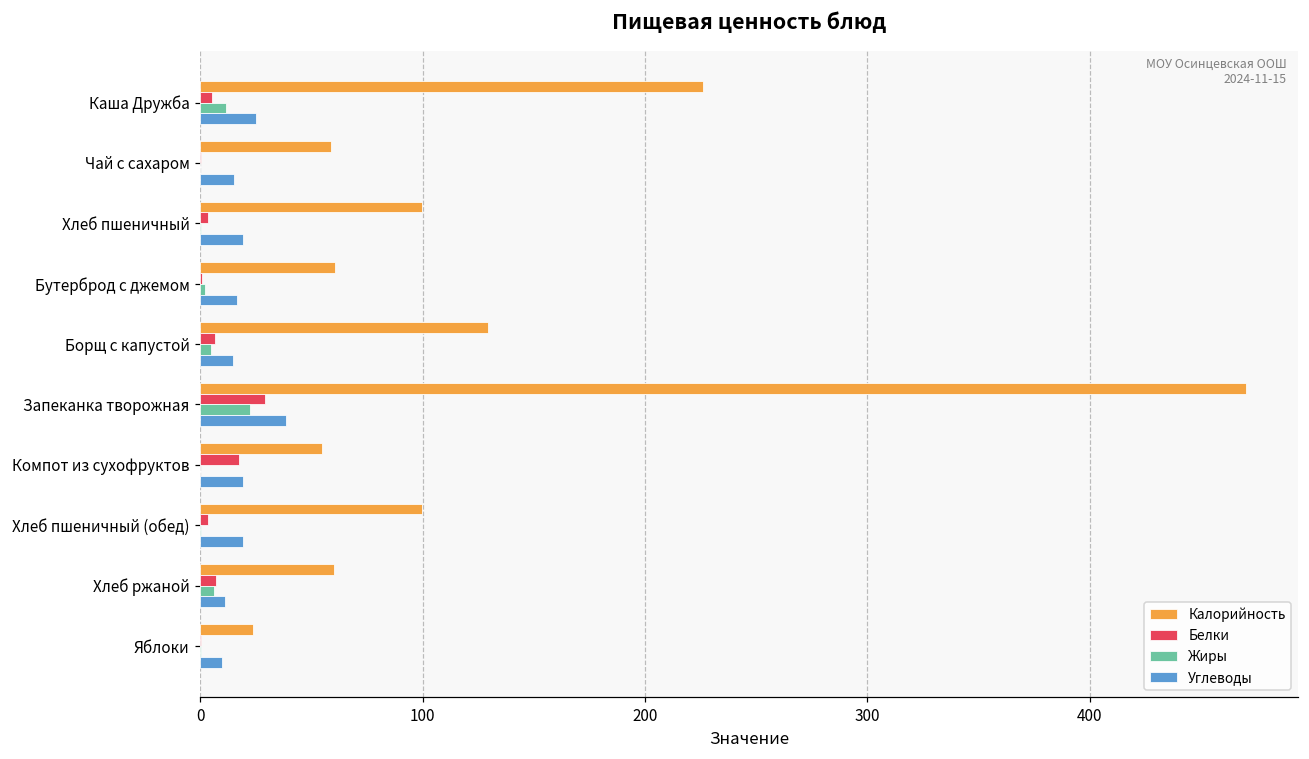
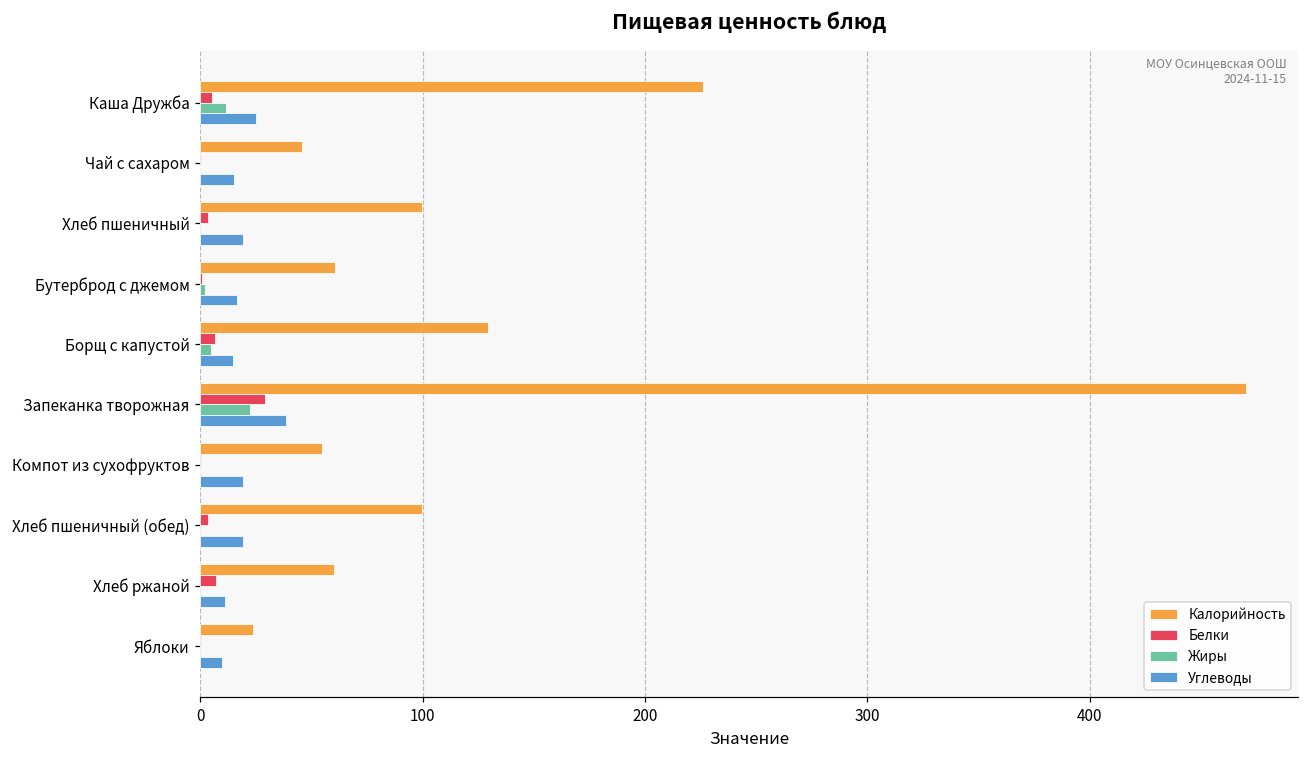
  {
    "Калорийность": {
      "Каша Дружба": 226,
-     "Чай с сахаром": 59,
+     "Чай с сахаром": 46,
      "Хлеб пшеничный": 100,
      "Бутерброд с джемом": 61,
      "Борщ с капустой": 129,
      "Запеканка творожная": 470,
      "Компот из сухофруктов": 55,
      "Хлеб пшеничный (обед)": 100,
      "Хлеб ржаной": 60,
      "Яблоки": 24
    },
    "Белки": {
      "Каша Дружба": 5,
      "Хлеб пшеничный": 3,
      "Борщ с капустой": 7,
      "Запеканка творожная": 29,
-     "Компот из сухофруктов": 17,
+     "Компот из сухофруктов": 0,
      "Хлеб пшеничный (обед)": 3,
      "Хлеб ржаной": 7
    },
    "Жиры": {
      "Каша Дружба": 12,
      "Чай с сахаром": 0,
      "Бутерброд с джемом": 2,
      "Борщ с капустой": 5,
      "Запеканка творожная": 23,
      "Компот из сухофруктов": 0,
-     "Хлеб ржаной": 6
+     "Хлеб ржаной": 0
    },
    "Углеводы": {
      "Каша Дружба": 25,
      "Чай с сахаром": 15,
      "Хлеб пшеничный": 19,
      "Бутерброд с джемом": 16,
      "Борщ с капустой": 15,
      "Запеканка творожная": 38,
      "Компот из сухофруктов": 19,
      "Хлеб пшеничный (обед)": 19,
      "Хлеб ржаной": 11,
      "Яблоки": 10
    }
  }
